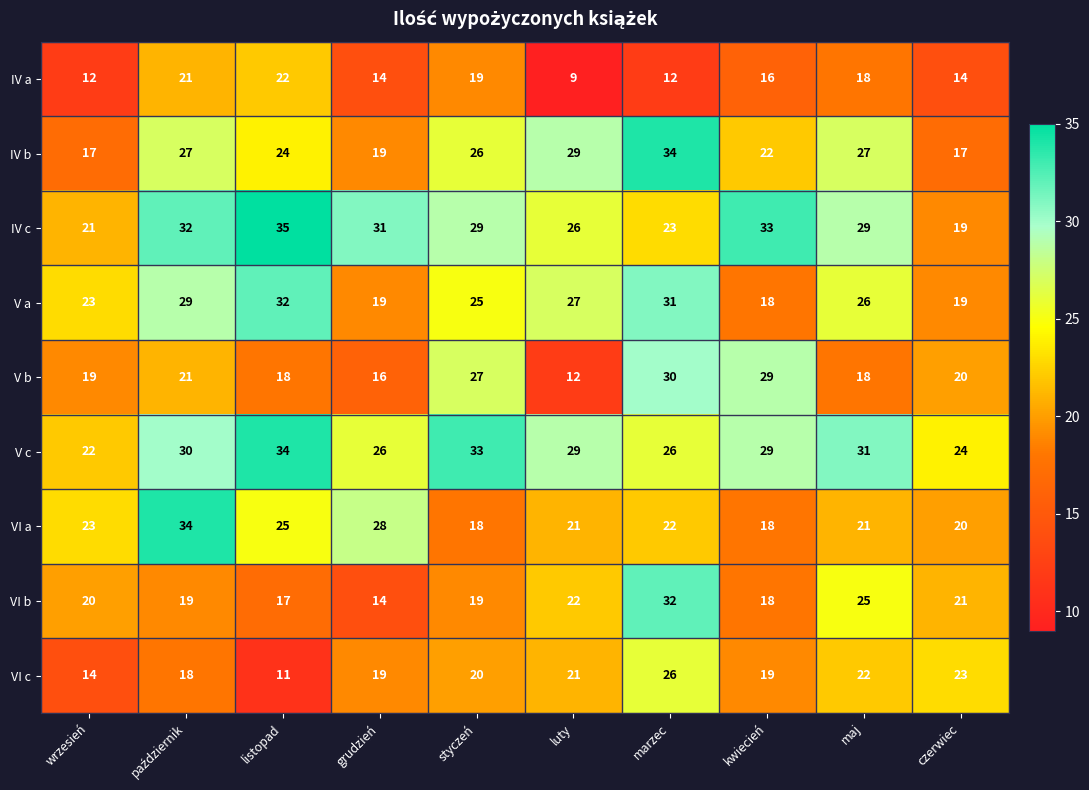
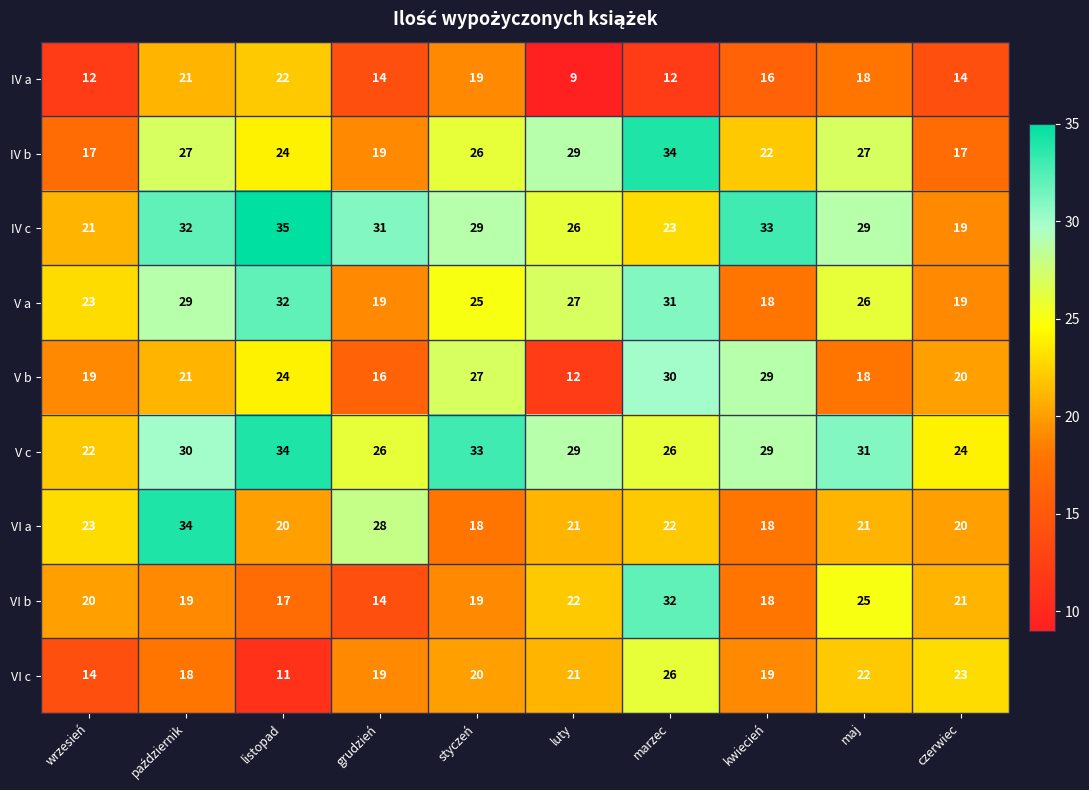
  {
    "IV a": {
      "wrzesień": 12,
      "październik": 21,
      "listopad": 22,
      "grudzień": 14,
      "styczeń": 19,
      "luty": 9,
      "marzec": 12,
      "kwiecień": 16,
      "maj": 18,
      "czerwiec": 14
    },
    "IV b": {
      "wrzesień": 17,
      "październik": 27,
      "listopad": 24,
      "grudzień": 19,
      "styczeń": 26,
      "luty": 29,
      "marzec": 34,
      "kwiecień": 22,
      "maj": 27,
      "czerwiec": 17
    },
    "IV c": {
      "wrzesień": 21,
      "październik": 32,
      "listopad": 35,
      "grudzień": 31,
      "styczeń": 29,
      "luty": 26,
      "marzec": 23,
      "kwiecień": 33,
      "maj": 29,
      "czerwiec": 19
    },
    "V a": {
      "wrzesień": 23,
      "październik": 29,
      "listopad": 32,
      "grudzień": 19,
      "styczeń": 25,
      "luty": 27,
      "marzec": 31,
      "kwiecień": 18,
      "maj": 26,
      "czerwiec": 19
    },
    "V b": {
      "wrzesień": 19,
      "październik": 21,
-     "listopad": 18,
+     "listopad": 24,
      "grudzień": 16,
      "styczeń": 27,
      "luty": 12,
      "marzec": 30,
      "kwiecień": 29,
      "maj": 18,
      "czerwiec": 20
    },
    "V c": {
      "wrzesień": 22,
      "październik": 30,
      "listopad": 34,
      "grudzień": 26,
      "styczeń": 33,
      "luty": 29,
      "marzec": 26,
      "kwiecień": 29,
      "maj": 31,
      "czerwiec": 24
    },
    "VI a": {
      "wrzesień": 23,
      "październik": 34,
-     "listopad": 25,
+     "listopad": 20,
      "grudzień": 28,
      "styczeń": 18,
      "luty": 21,
      "marzec": 22,
      "kwiecień": 18,
      "maj": 21,
      "czerwiec": 20
    },
    "VI b": {
      "wrzesień": 20,
      "październik": 19,
      "listopad": 17,
      "grudzień": 14,
      "styczeń": 19,
      "luty": 22,
      "marzec": 32,
      "kwiecień": 18,
      "maj": 25,
      "czerwiec": 21
    },
    "VI c": {
      "wrzesień": 14,
      "październik": 18,
      "listopad": 11,
      "grudzień": 19,
      "styczeń": 20,
      "luty": 21,
      "marzec": 26,
      "kwiecień": 19,
      "maj": 22,
      "czerwiec": 23
    }
  }
